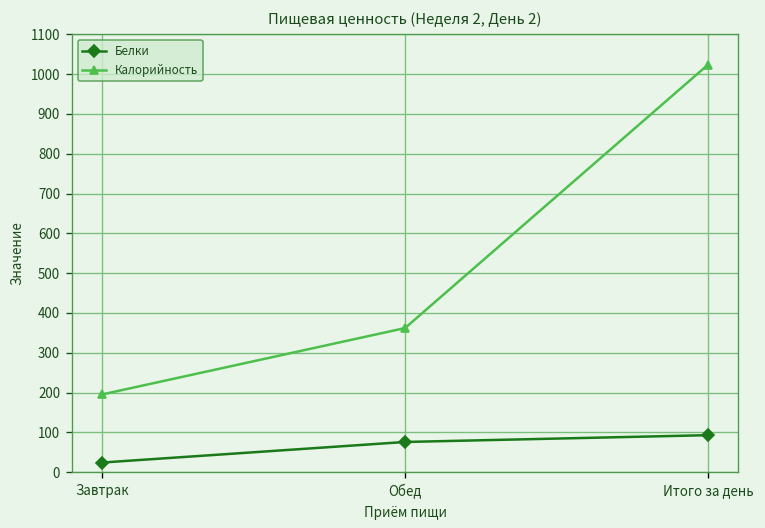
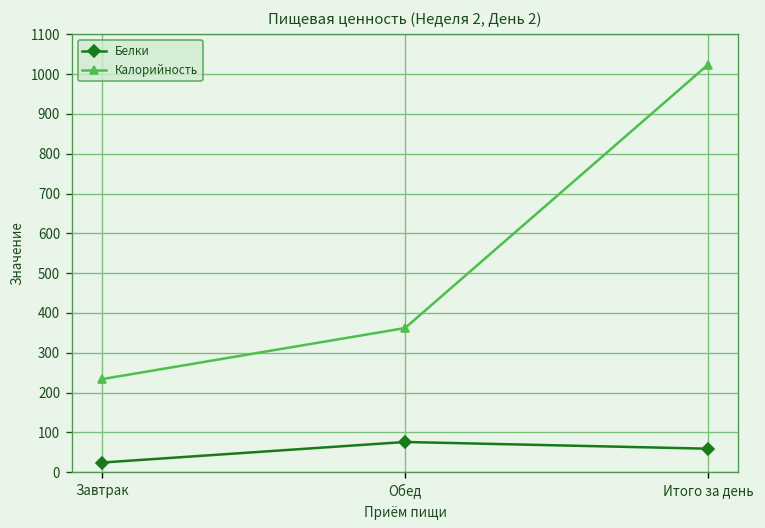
  {
    "Белки": {
      "Завтрак": 20,
      "Обед": 80,
-     "Итого за день": 90
+     "Итого за день": 60
    },
    "Калорийность": {
-     "Завтрак": 200,
+     "Завтрак": 230,
      "Обед": 360,
      "Итого за день": 1020
    }
  }
